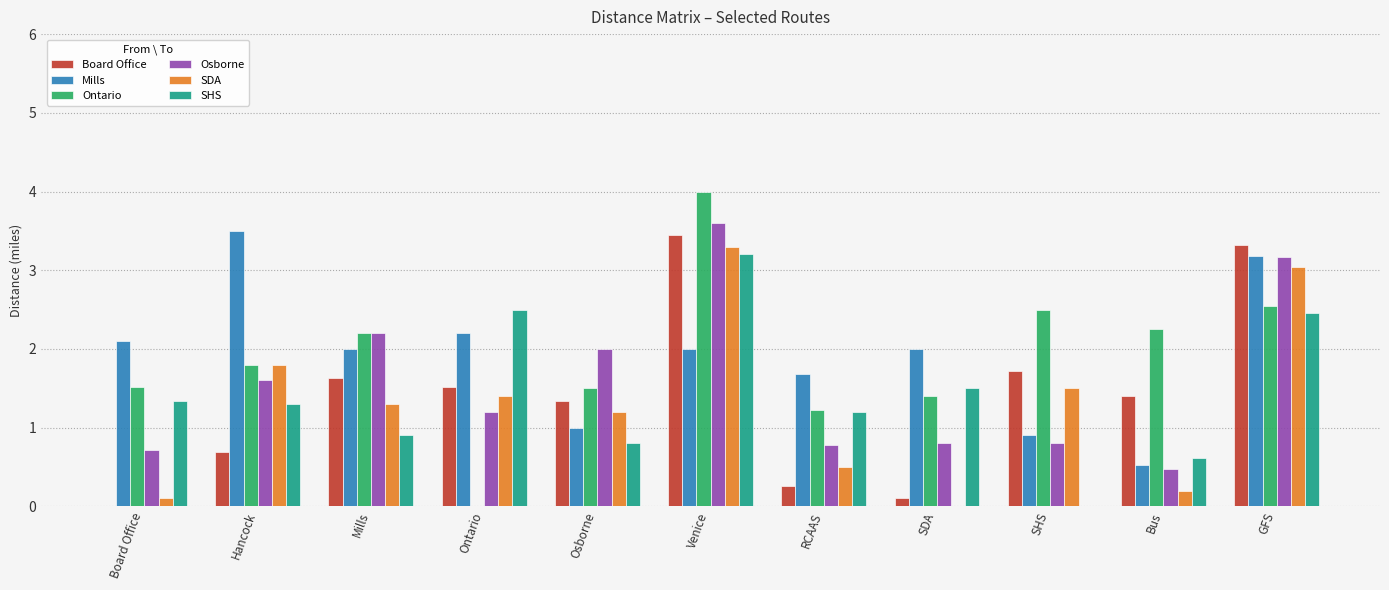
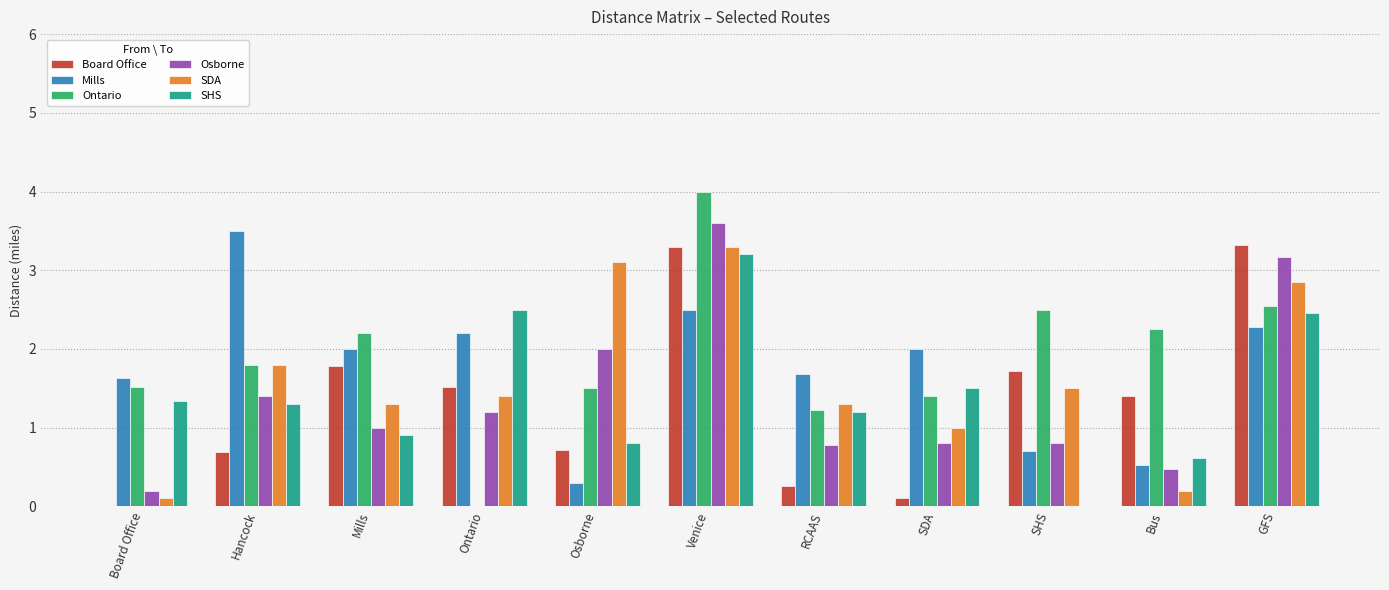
  {
    "Board Office": {
      "Board Office": 0.0,
      "Hancock": 0.7,
-     "Mills": 1.6,
+     "Mills": 1.8,
      "Ontario": 1.5,
-     "Osborne": 1.3,
-     "Venice": 3.5,
+     "Osborne": 0.7,
+     "Venice": 3.3,
      "RCAAS": 0.3,
      "SDA": 0.1,
      "SHS": 1.7,
      "Bus": 1.4,
      "GFS": 3.3
    },
    "Mills": {
-     "Board Office": 2.1,
+     "Board Office": 1.6,
      "Hancock": 3.5,
      "Mills": 2.0,
      "Ontario": 2.2,
-     "Osborne": 1.0,
-     "Venice": 2.0,
+     "Osborne": 0.3,
+     "Venice": 2.5,
      "RCAAS": 1.7,
      "SDA": 2.0,
-     "SHS": 0.9,
+     "SHS": 0.7,
      "Bus": 0.5,
-     "GFS": 3.2
+     "GFS": 2.3
    },
    "Osborne": {
-     "Board Office": 0.7,
-     "Hancock": 1.6,
-     "Mills": 2.2,
+     "Board Office": 0.2,
+     "Hancock": 1.4,
+     "Mills": 1.0,
      "Ontario": 1.2,
      "Osborne": 2.0,
      "Venice": 3.6,
      "RCAAS": 0.8,
      "SDA": 0.8,
      "SHS": 0.8,
      "Bus": 0.5,
      "GFS": 3.2
    },
    "SDA": {
      "Board Office": 0.1,
      "Hancock": 1.8,
      "Mills": 1.3,
      "Ontario": 1.4,
-     "Osborne": 1.2,
+     "Osborne": 3.1,
      "Venice": 3.3,
-     "RCAAS": 0.5,
-     "SDA": 0,
+     "RCAAS": 1.3,
+     "SDA": 1,
      "SHS": 1.5,
      "Bus": 0.2,
-     "GFS": 3.0
+     "GFS": 2.9
    }
  }
